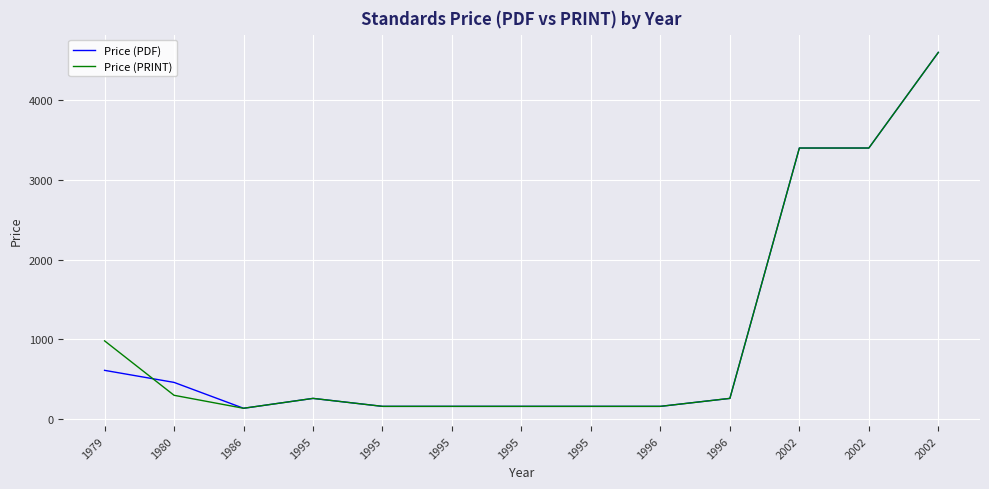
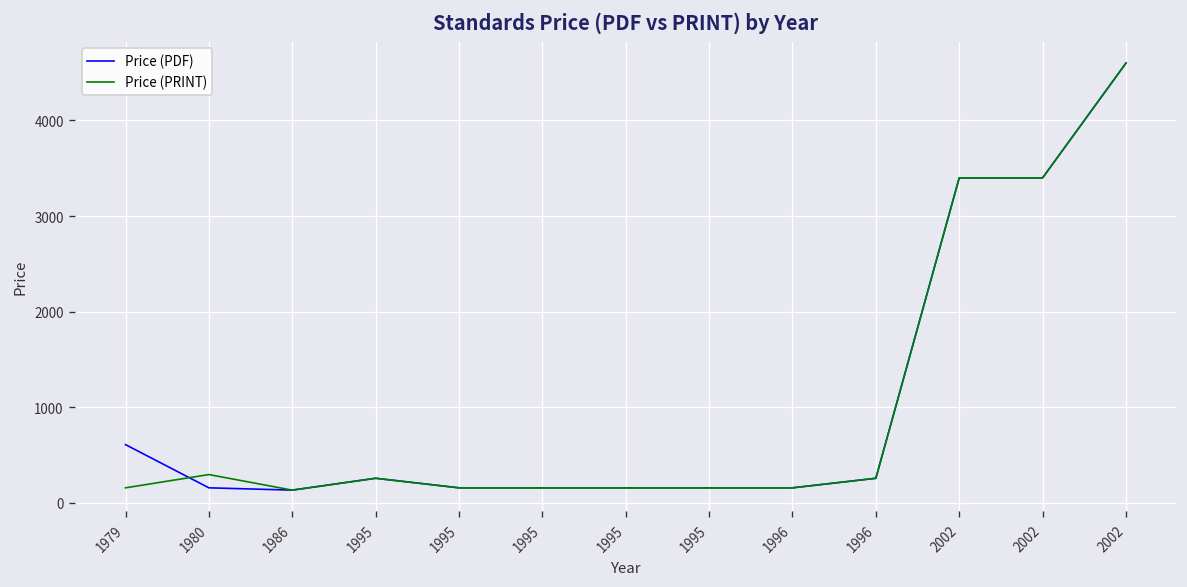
  {
    "Price (PDF)": {
      "1979": 600,
-     "1980": 500
+     "1980": 200
    },
    "Price (PRINT)": {
-     "1979": 1000,
+     "1979": 200,
      "1980": 300
    }
  }
